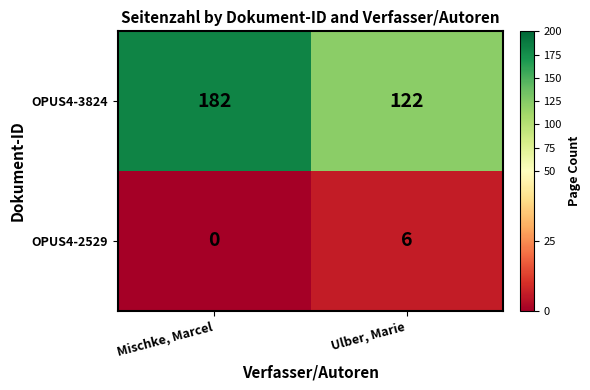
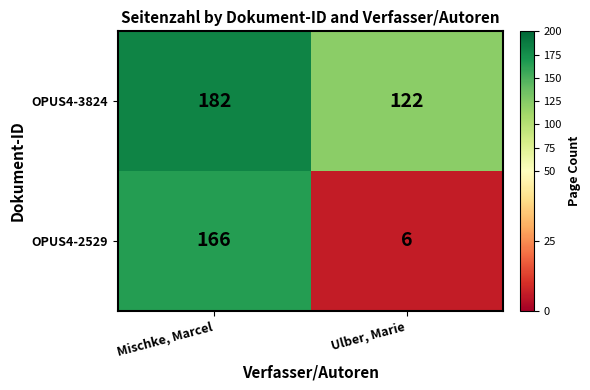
  {
    "OPUS4-3824": {
      "Mischke, Marcel": 182,
      "Ulber, Marie": 122
    },
    "OPUS4-2529": {
-     "Mischke, Marcel": 0,
+     "Mischke, Marcel": 166,
      "Ulber, Marie": 6
    }
  }
